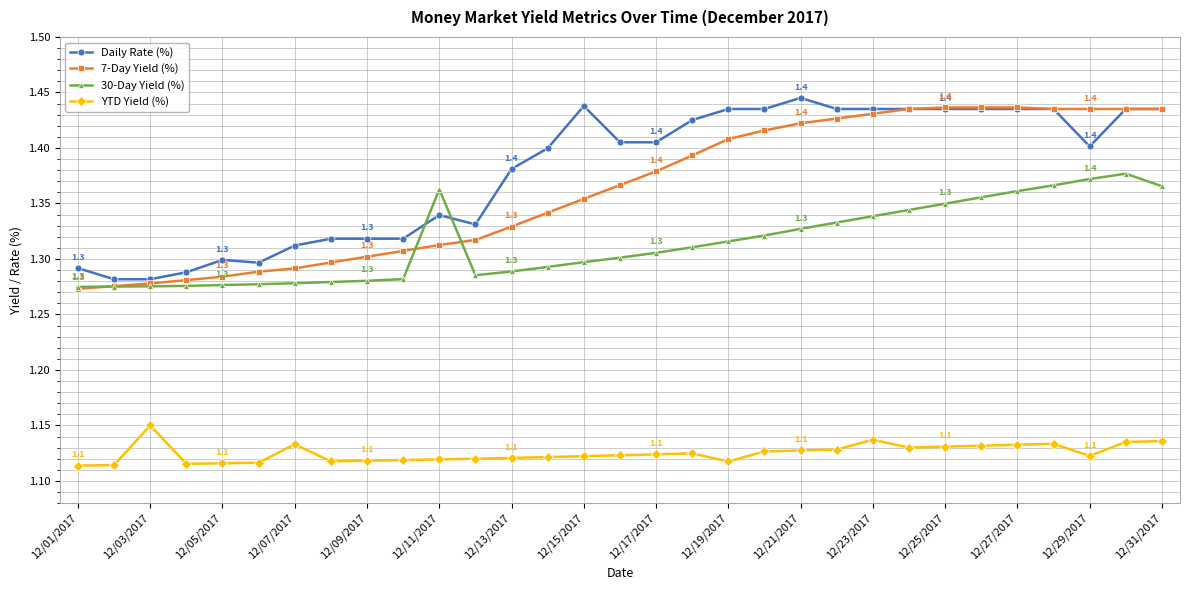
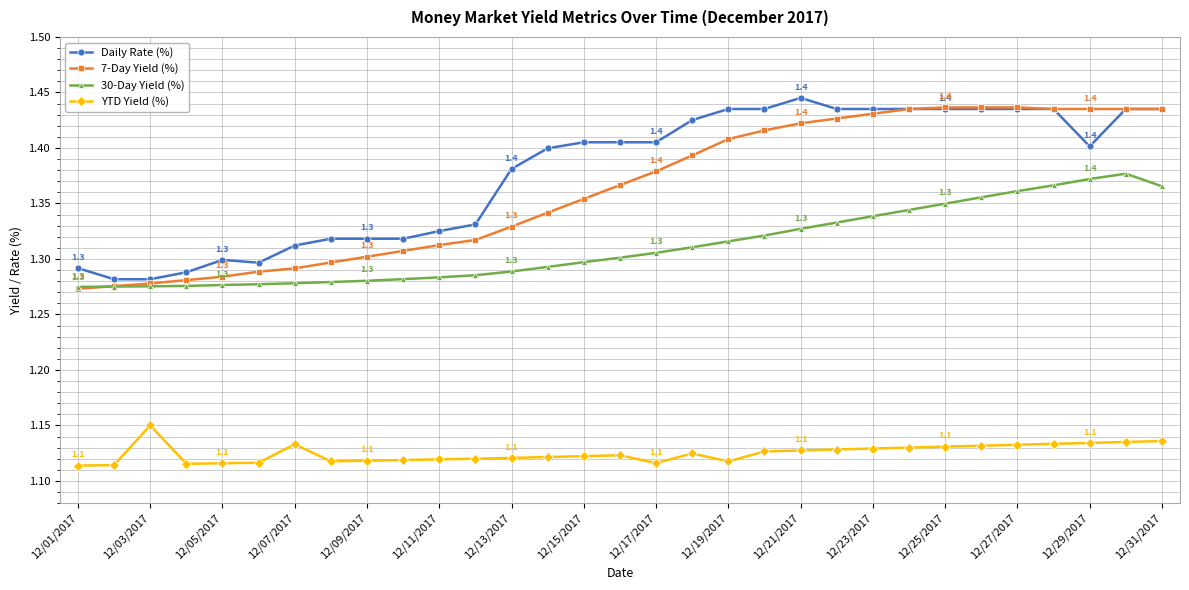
  {
    "Daily Rate (%)": {
      "12/03/2017": 1.282,
      "12/07/2017": 1.312,
-     "12/11/2017": 1.340,
-     "12/15/2017": 1.438,
+     "12/11/2017": 1.325,
+     "12/15/2017": 1.405,
      "12/19/2017": 1.435,
      "12/23/2017": 1.435
    },
    "7-Day Yield (%)": {
      "12/05/2017": 1.3,
      "12/13/2017": 1.3,
      "12/17/2017": 1.4,
      "12/21/2017": 1.4,
      "12/29/2017": 1.4
    },
    "30-Day Yield (%)": {
      "12/03/2017": 1.275,
      "12/07/2017": 1.278,
-     "12/11/2017": 1.363,
+     "12/11/2017": 1.283,
      "12/15/2017": 1.297,
      "12/19/2017": 1.316,
      "12/23/2017": 1.339,
      "12/27/2017": 1.361,
      "12/31/2017": 1.366
    },
    "YTD Yield (%)": {
      "12/03/2017": 1.150,
      "12/07/2017": 1.133,
      "12/11/2017": 1.119,
      "12/15/2017": 1.122,
-     "12/17/2017": 1.124,
+     "12/17/2017": 1.116,
      "12/19/2017": 1.118,
-     "12/23/2017": 1.137,
+     "12/23/2017": 1.129,
      "12/27/2017": 1.133,
-     "12/29/2017": 1.123,
+     "12/29/2017": 1.134,
      "12/31/2017": 1.136
    }
  }
